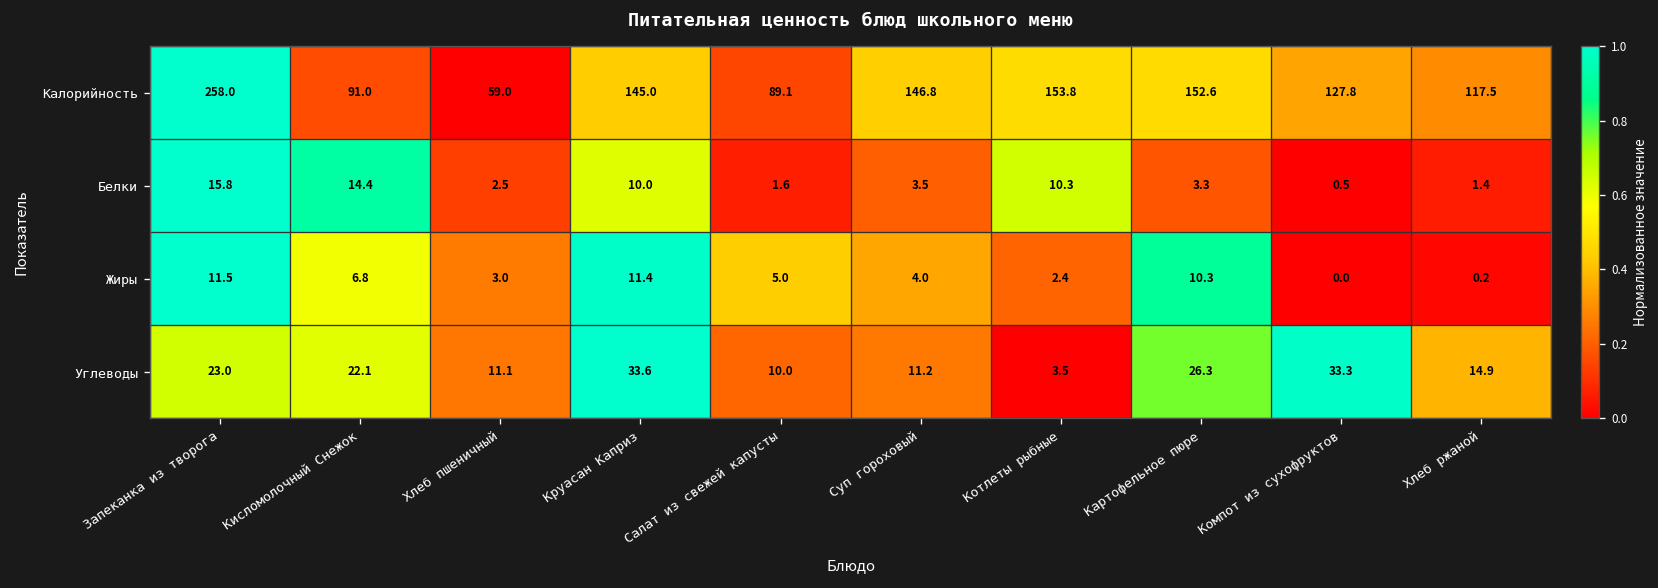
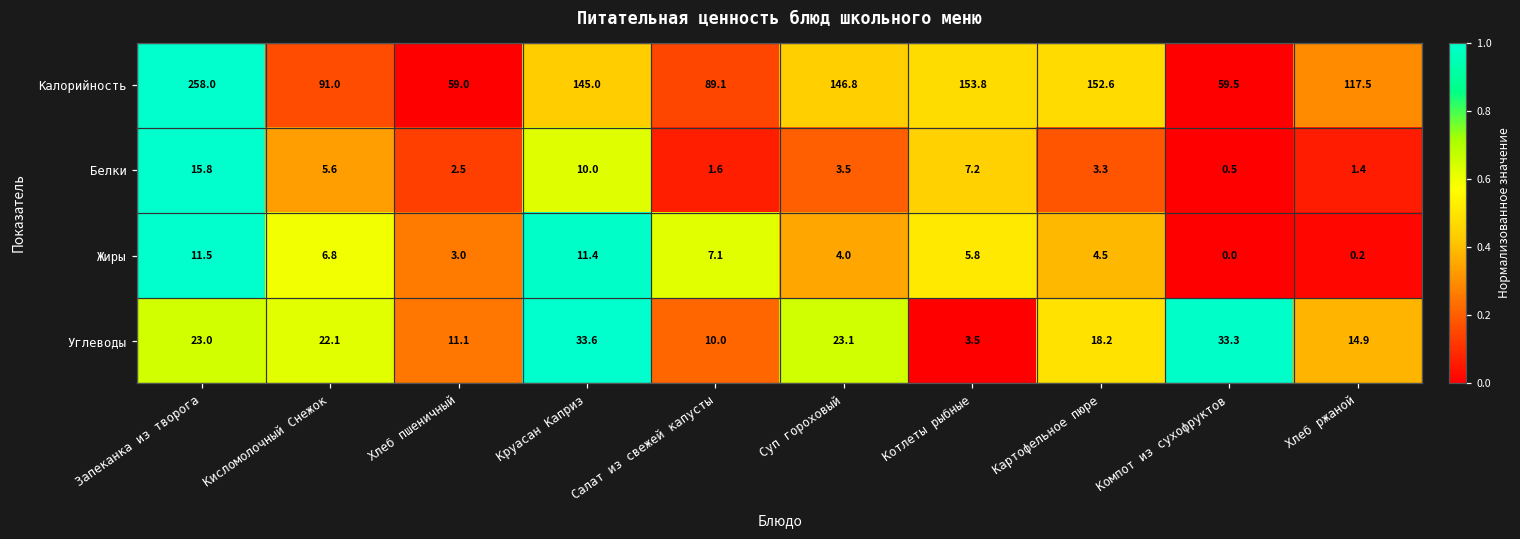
  {
    "Калорийность": {
      "Запеканка из творога": 258.0,
      "Кисломолочный Снежок": 91.0,
      "Хлеб пшеничный": 59.0,
      "Круасан Каприз": 145.0,
      "Салат из свежей капусты": 89.1,
      "Суп гороховый": 146.8,
      "Котлеты рыбные": 153.8,
      "Картофельное пюре": 152.6,
-     "Компот из сухофруктов": 127.8,
+     "Компот из сухофруктов": 59.5,
      "Хлеб ржаной": 117.5
    },
    "Белки": {
      "Запеканка из творога": 15.8,
-     "Кисломолочный Снежок": 14.4,
+     "Кисломолочный Снежок": 5.6,
      "Хлеб пшеничный": 2.5,
      "Круасан Каприз": 10.0,
      "Салат из свежей капусты": 1.6,
      "Суп гороховый": 3.5,
-     "Котлеты рыбные": 10.3,
+     "Котлеты рыбные": 7.2,
      "Картофельное пюре": 3.3,
      "Компот из сухофруктов": 0.5,
      "Хлеб ржаной": 1.4
    },
    "Жиры": {
      "Запеканка из творога": 11.5,
      "Кисломолочный Снежок": 6.8,
      "Хлеб пшеничный": 3.0,
      "Круасан Каприз": 11.4,
-     "Салат из свежей капусты": 5.0,
+     "Салат из свежей капусты": 7.1,
      "Суп гороховый": 4.0,
-     "Котлеты рыбные": 2.4,
-     "Картофельное пюре": 10.3,
+     "Котлеты рыбные": 5.8,
+     "Картофельное пюре": 4.5,
      "Компот из сухофруктов": 0.0,
      "Хлеб ржаной": 0.2
    },
    "Углеводы": {
      "Запеканка из творога": 23.0,
      "Кисломолочный Снежок": 22.1,
      "Хлеб пшеничный": 11.1,
      "Круасан Каприз": 33.6,
      "Салат из свежей капусты": 10.0,
-     "Суп гороховый": 11.2,
+     "Суп гороховый": 23.1,
      "Котлеты рыбные": 3.5,
-     "Картофельное пюре": 26.3,
+     "Картофельное пюре": 18.2,
      "Компот из сухофруктов": 33.3,
      "Хлеб ржаной": 14.9
    }
  }
